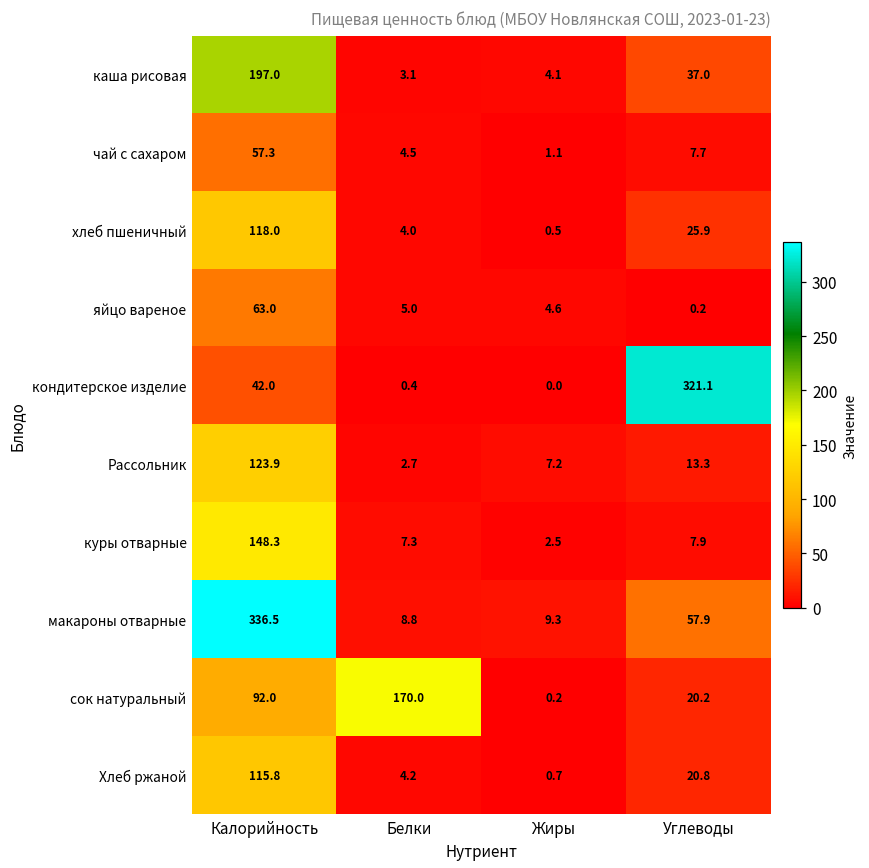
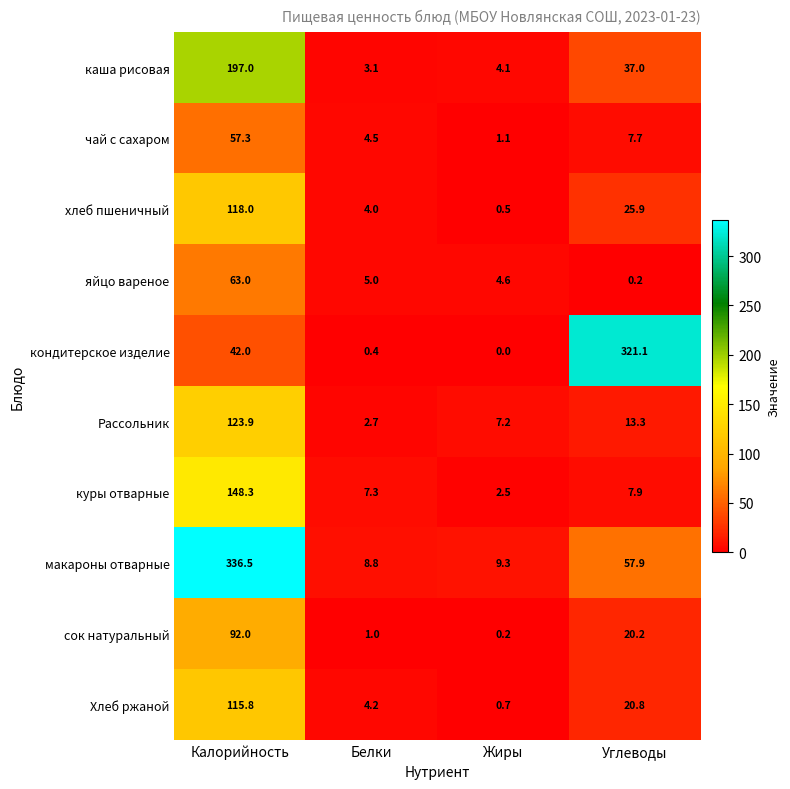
  {
    "каша рисовая": {
      "Калорийность": 197.0,
      "Белки": 3.1,
      "Жиры": 4.1,
      "Углеводы": 37.0
    },
    "чай с сахаром": {
      "Калорийность": 57.3,
      "Белки": 4.5,
      "Жиры": 1.1,
      "Углеводы": 7.7
    },
    "хлеб пшеничный": {
      "Калорийность": 118.0,
      "Белки": 4.0,
      "Жиры": 0.5,
      "Углеводы": 25.9
    },
    "яйцо вареное": {
      "Калорийность": 63.0,
      "Белки": 5.0,
      "Жиры": 4.6,
      "Углеводы": 0.2
    },
    "кондитерское изделие": {
      "Калорийность": 42.0,
      "Белки": 0.4,
      "Жиры": 0.0,
      "Углеводы": 321.1
    },
    "Рассольник": {
      "Калорийность": 123.9,
      "Белки": 2.7,
      "Жиры": 7.2,
      "Углеводы": 13.3
    },
    "куры отварные": {
      "Калорийность": 148.3,
      "Белки": 7.3,
      "Жиры": 2.5,
      "Углеводы": 7.9
    },
    "макароны отварные": {
      "Калорийность": 336.5,
      "Белки": 8.8,
      "Жиры": 9.3,
      "Углеводы": 57.9
    },
    "сок натуральный": {
      "Калорийность": 92.0,
-     "Белки": 170.0,
+     "Белки": 1.0,
      "Жиры": 0.2,
      "Углеводы": 20.2
    },
    "Хлеб ржаной": {
      "Калорийность": 115.8,
      "Белки": 4.2,
      "Жиры": 0.7,
      "Углеводы": 20.8
    }
  }
